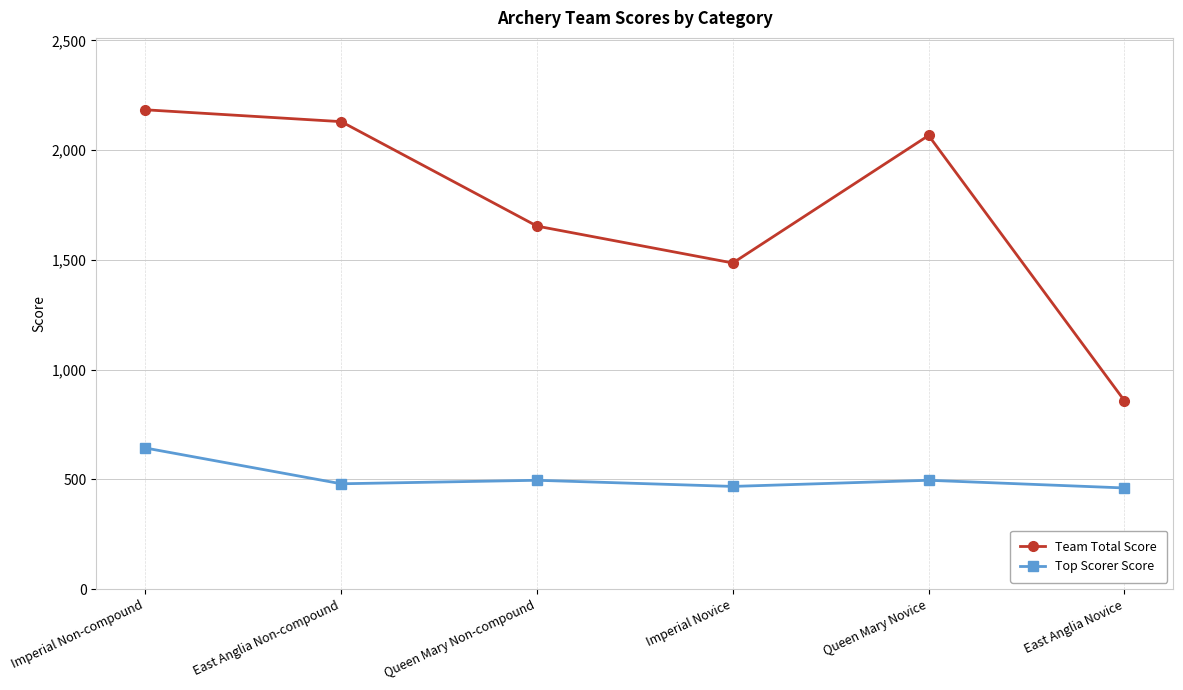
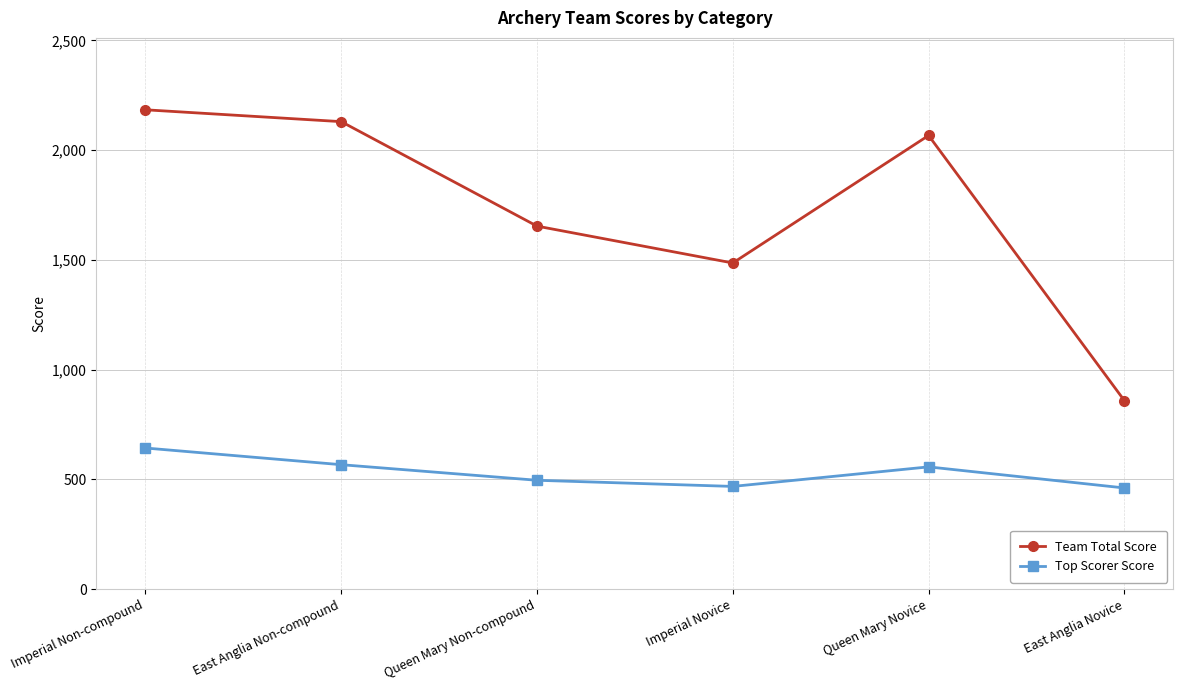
  {
    "Team Total Score": {
      "Imperial Non-compound": "2,180",
      "East Anglia Non-compound": "2,130",
      "Queen Mary Non-compound": "1,650",
      "Imperial Novice": "1,490",
      "Queen Mary Novice": "2,070",
      "East Anglia Novice": "860"
    },
    "Top Scorer Score": {
      "Imperial Non-compound": "640",
-     "East Anglia Non-compound": "480",
+     "East Anglia Non-compound": "570",
      "Queen Mary Non-compound": "500",
      "Imperial Novice": "470",
-     "Queen Mary Novice": "500",
+     "Queen Mary Novice": "560",
      "East Anglia Novice": "460"
    }
  }
